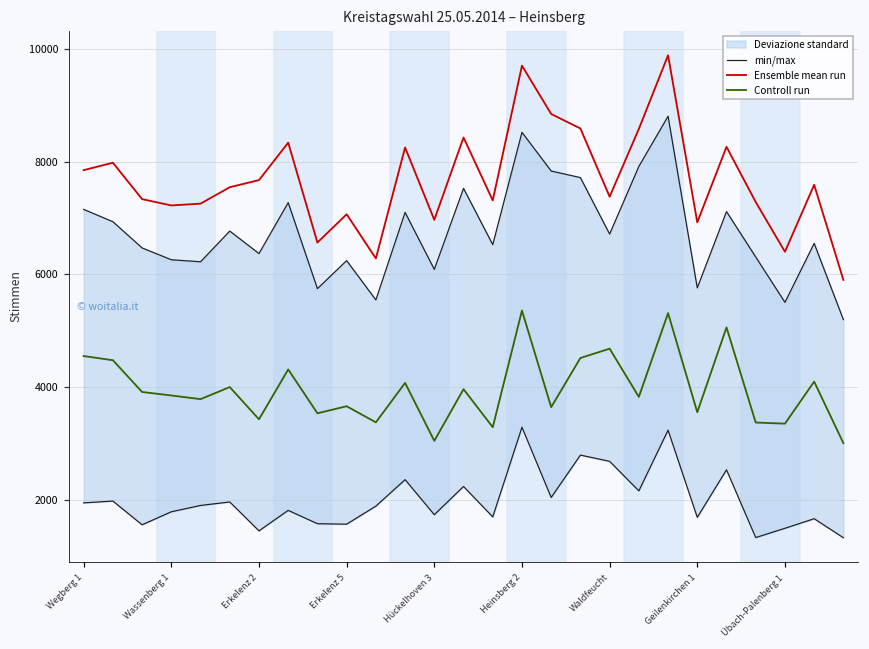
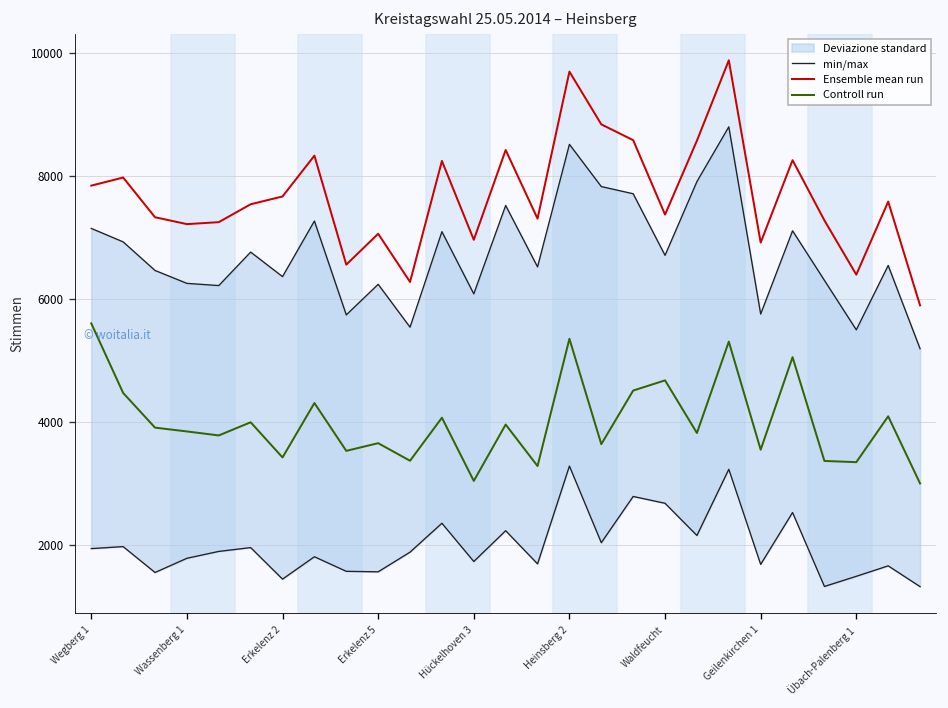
  {
    "Deviazione standard": {
      "Wegberg 1": 7200,
      "Wassenberg 1": 6300,
      "Erkelenz 2": 6400,
      "Erkelenz 5": 6200,
      "Hückelhoven 3": 6100,
      "Heinsberg 2": 8500,
      "Waldfeucht": 6700,
      "Geilenkirchen 1": 5800,
      "Übach-Palenberg 1": 5500
    },
    "Ensemble mean run": {
      "Wegberg 1": 7800,
      "Wassenberg 1": 7200,
      "Erkelenz 2": 7700,
      "Erkelenz 5": 7100,
      "Hückelhoven 3": 7000,
      "Heinsberg 2": 9700,
      "Waldfeucht": 7400,
      "Geilenkirchen 1": 6900,
      "Übach-Palenberg 1": 6400
    },
    "Controll run": {
-     "Wegberg 1": 4600,
+     "Wegberg 1": 5600,
      "Wassenberg 1": 3900,
      "Erkelenz 2": 3400,
      "Erkelenz 5": 3700,
      "Hückelhoven 3": 3000,
      "Heinsberg 2": 5400,
      "Waldfeucht": 4700,
      "Geilenkirchen 1": 3600,
      "Übach-Palenberg 1": 3400
    }
  }
